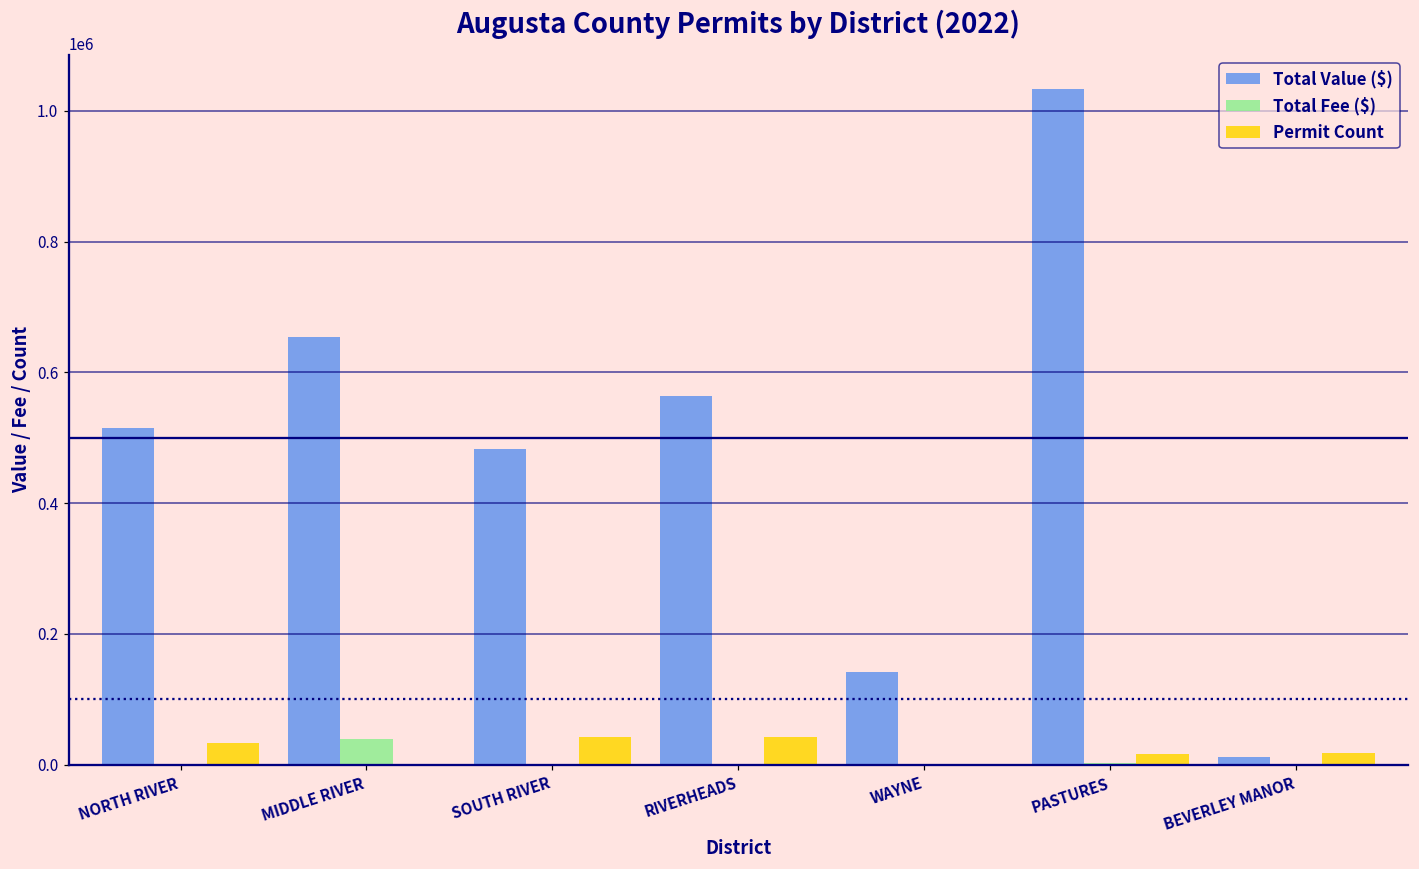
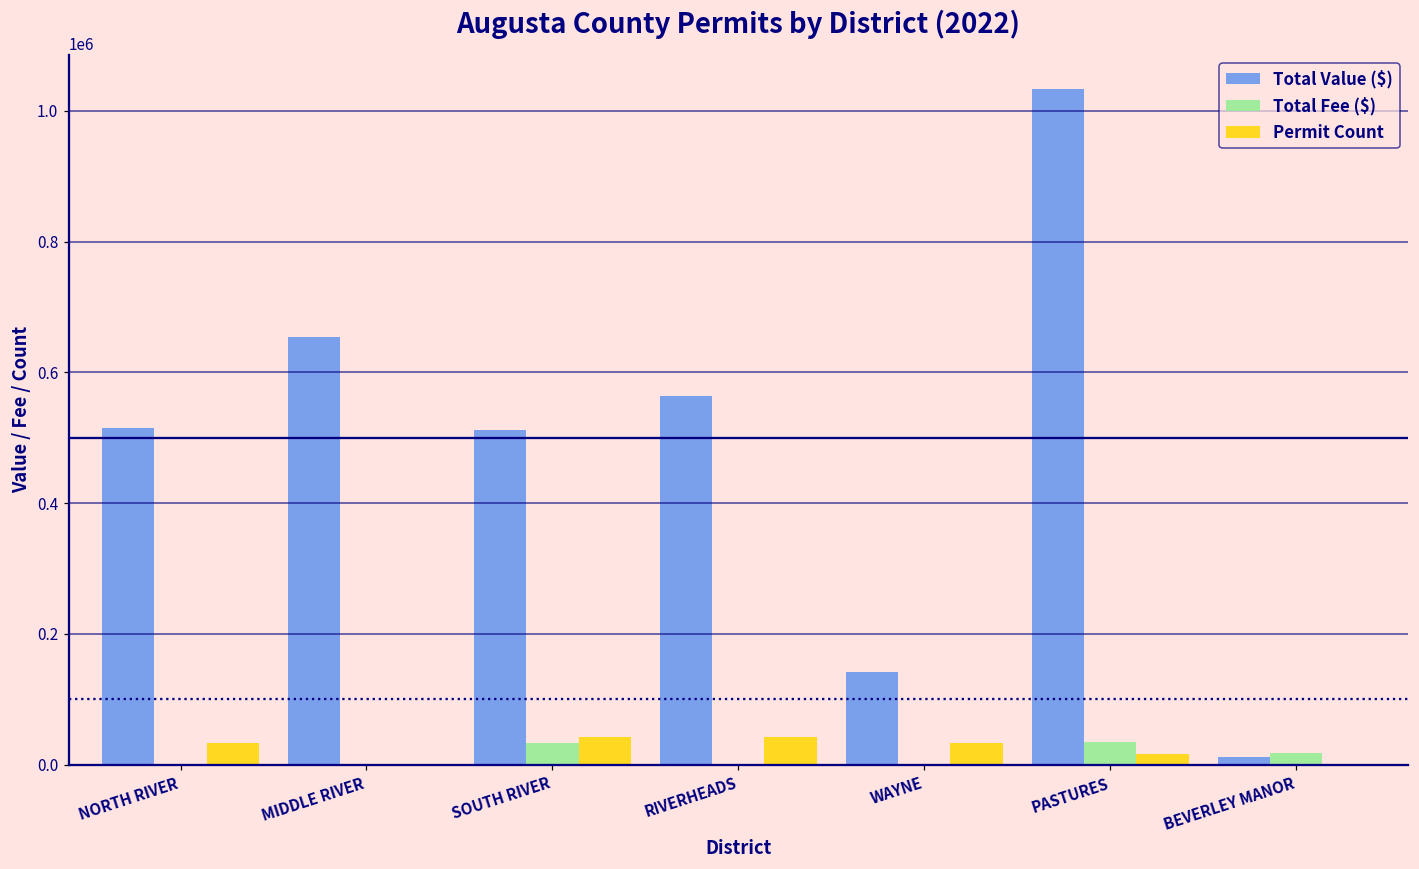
  {
    "Total Value ($)": {
      "NORTH RIVER": 510000,
      "MIDDLE RIVER": 650000,
-     "SOUTH RIVER": 480000,
+     "SOUTH RIVER": 510000,
      "RIVERHEADS": 560000,
      "WAYNE": 140000,
      "PASTURES": 1030000,
      "BEVERLEY MANOR": 10000
    },
    "Total Fee ($)": {
-     "MIDDLE RIVER": 40000,
-     "SOUTH RIVER": 0,
-     "PASTURES": 0,
-     "BEVERLEY MANOR": 0
+     "MIDDLE RIVER": 0,
+     "SOUTH RIVER": 30000,
+     "PASTURES": 30000,
+     "BEVERLEY MANOR": 20000
    },
    "Permit Count": {
      "NORTH RIVER": 30000,
      "SOUTH RIVER": 40000,
      "RIVERHEADS": 40000,
-     "WAYNE": 0,
+     "WAYNE": 30000,
      "PASTURES": 20000,
-     "BEVERLEY MANOR": 20000
+     "BEVERLEY MANOR": 0
    }
  }
